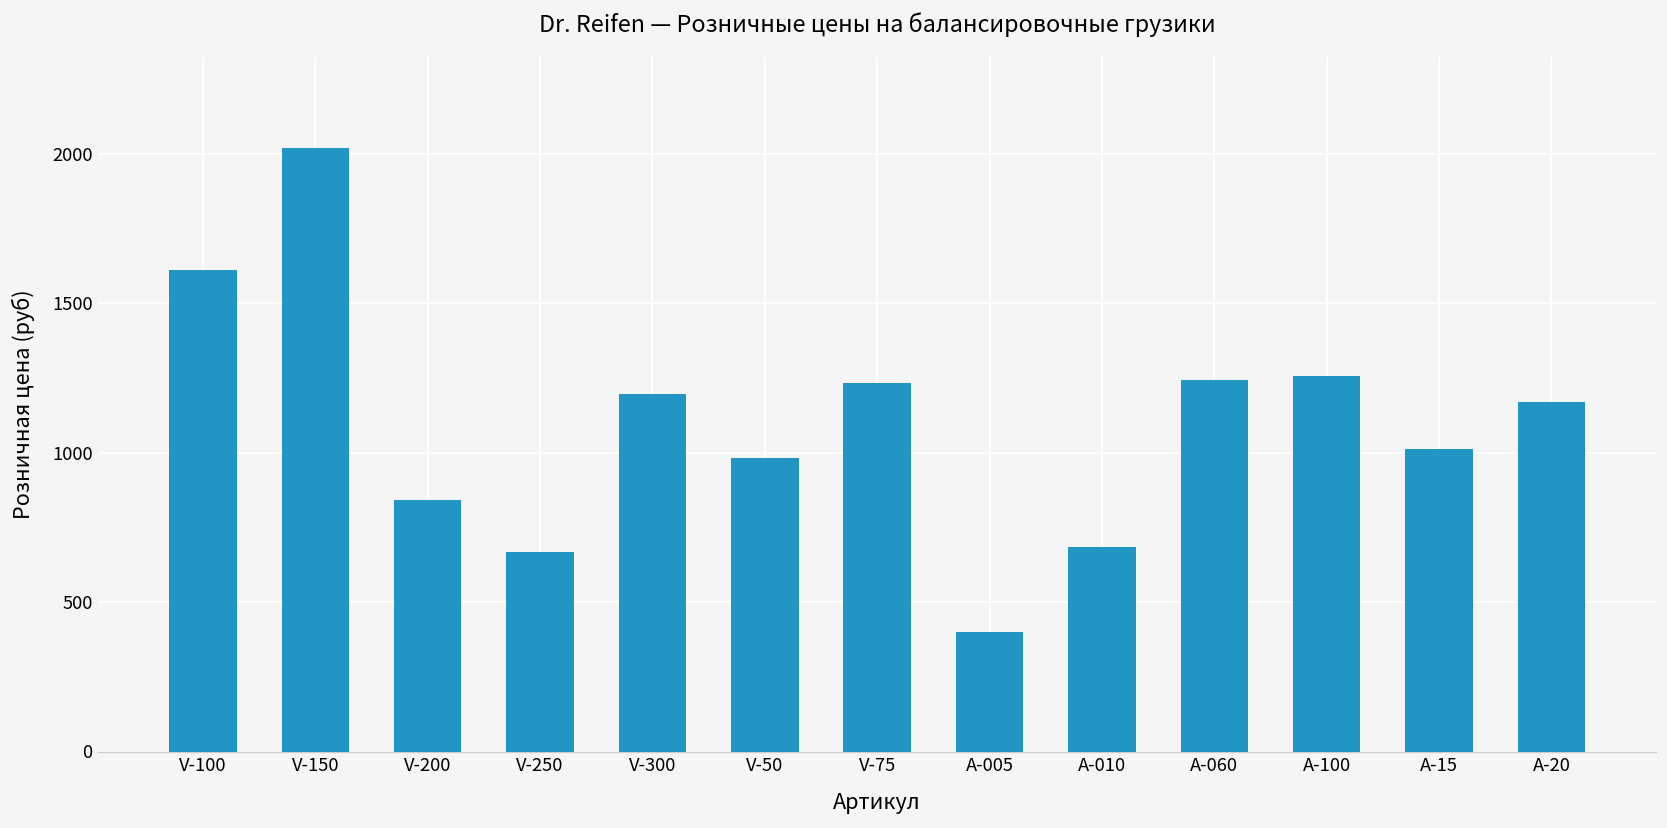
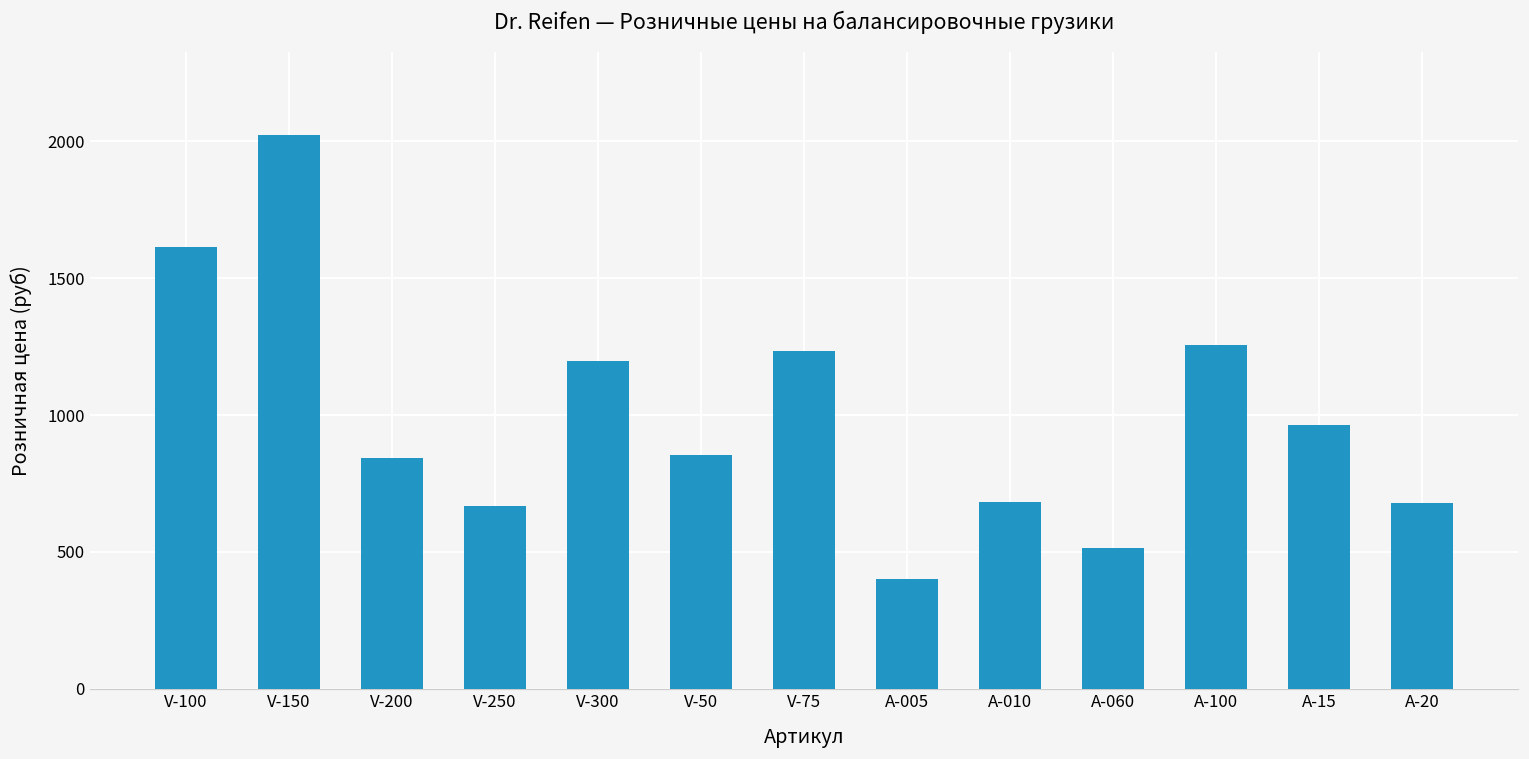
  {
    "V-100": 1610,
    "V-150": 2020,
    "V-200": 840,
    "V-250": 670,
    "V-300": 1200,
-   "V-50": 980,
+   "V-50": 850,
    "V-75": 1230,
    "A-005": 400,
    "A-010": 680,
-   "A-060": 1240,
+   "A-060": 510,
    "A-100": 1260,
-   "A-15": 1010,
-   "A-20": 1170
+   "A-15": 960,
+   "A-20": 680
  }
